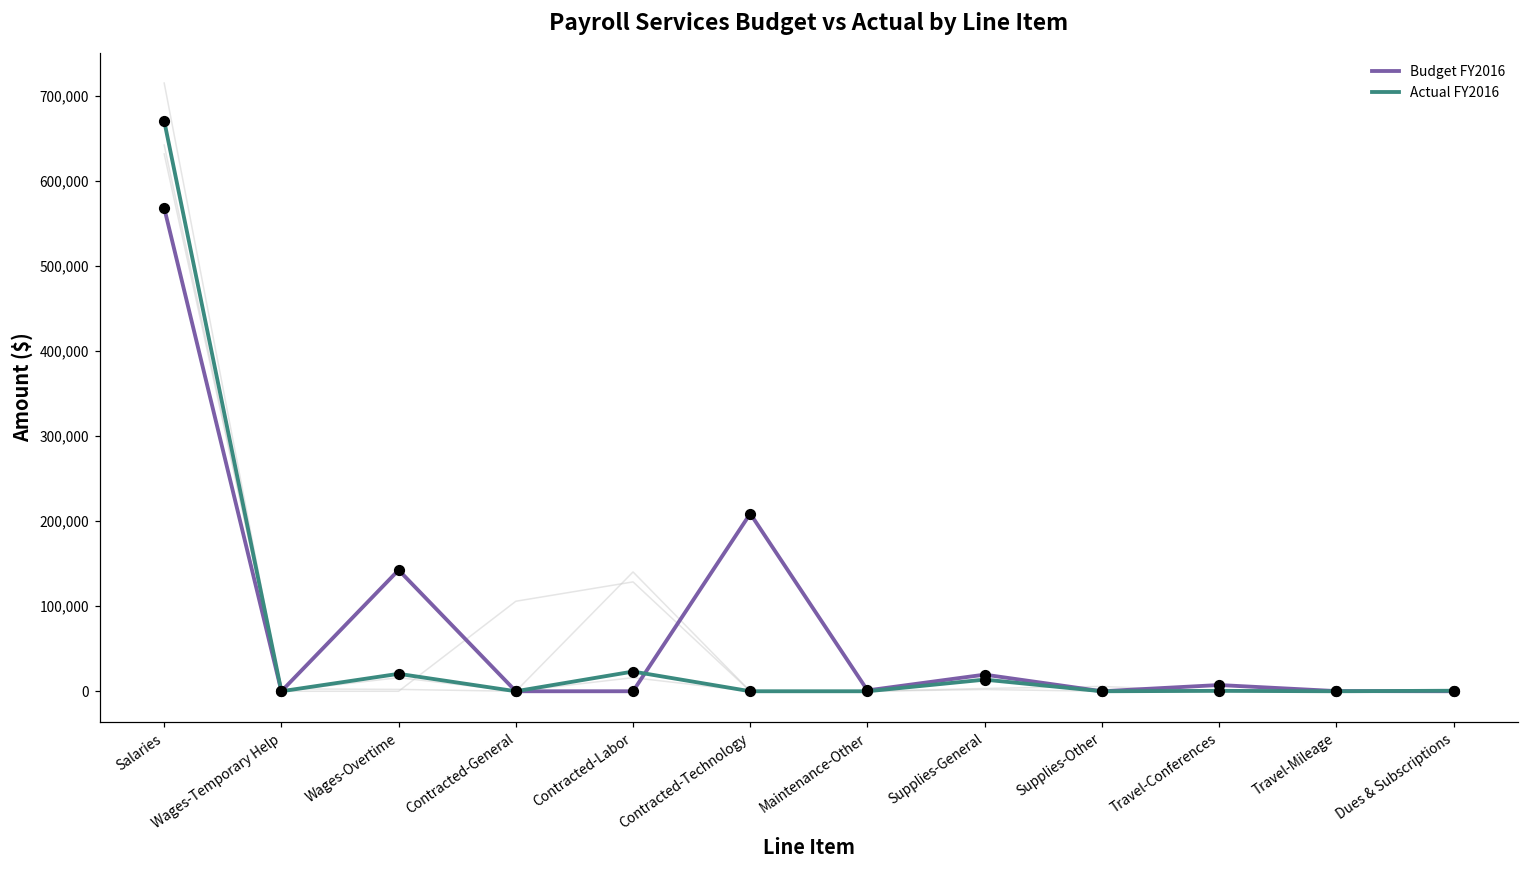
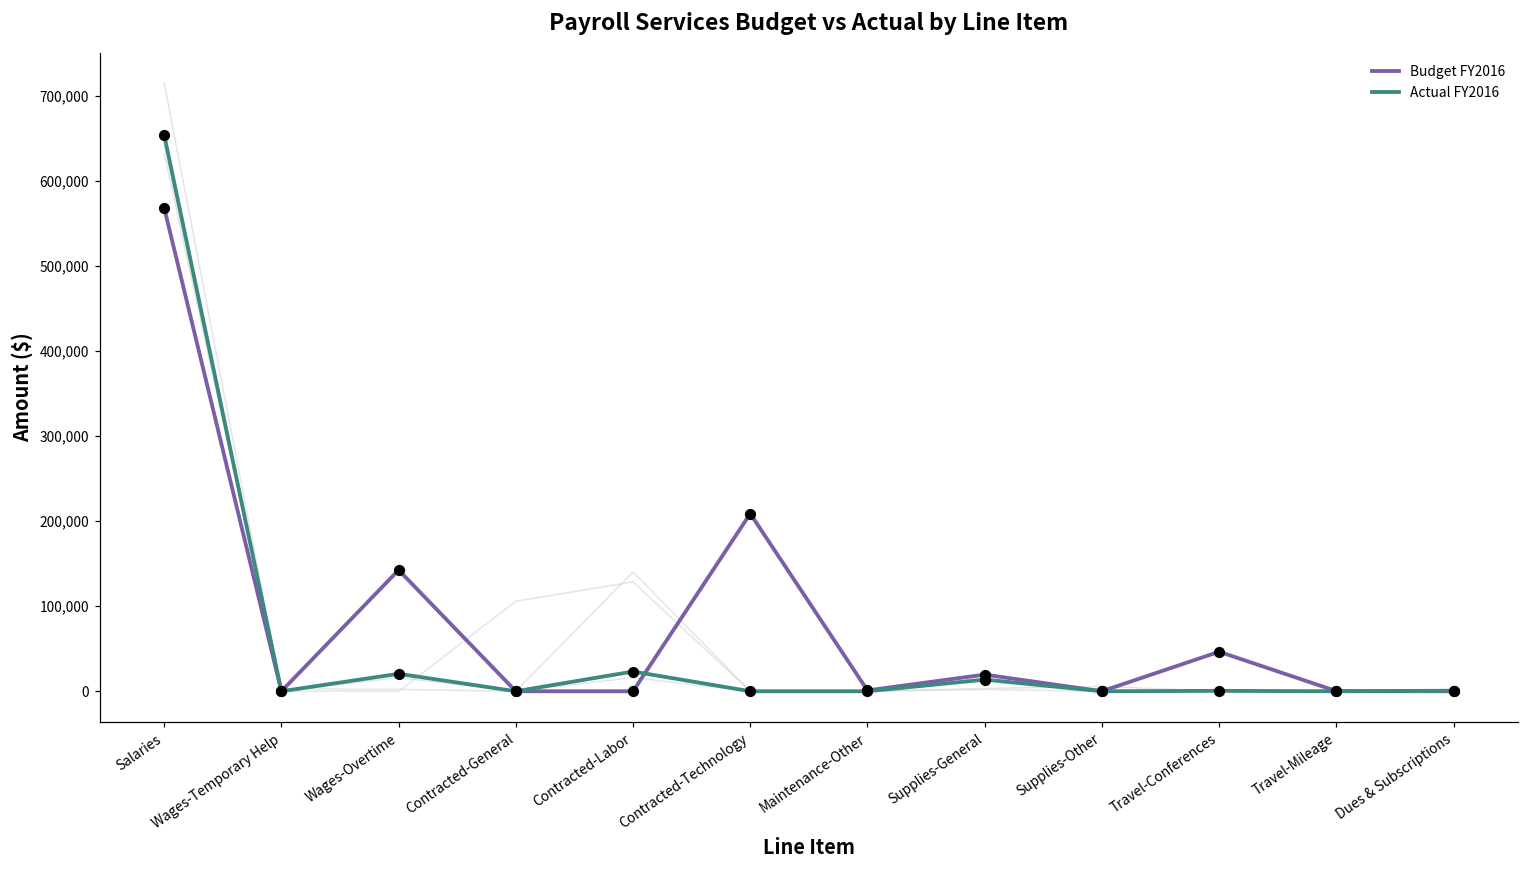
  {
    "Budget FY2016": {
      "Salaries": "570,000",
      "Wages-Overtime": "140,000",
      "Contracted-Labor": "0",
      "Contracted-Technology": "210,000",
      "Supplies-General": "20,000",
-     "Travel-Conferences": "10,000"
+     "Travel-Conferences": "50,000"
    },
    "Actual FY2016": {
-     "Salaries": "670,000",
+     "Salaries": "650,000",
      "Wages-Overtime": "20,000",
      "Contracted-Labor": "20,000"
    }
  }
